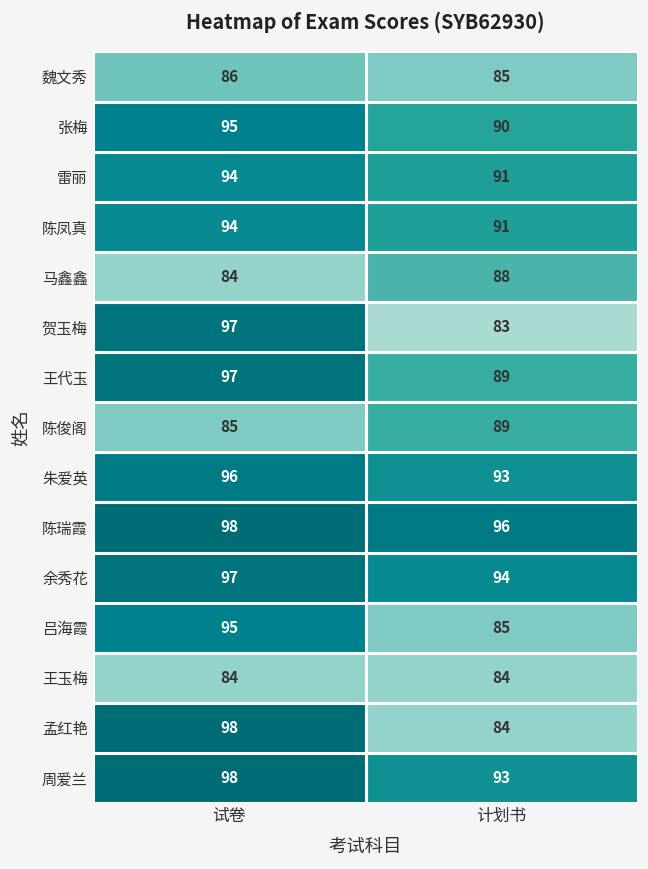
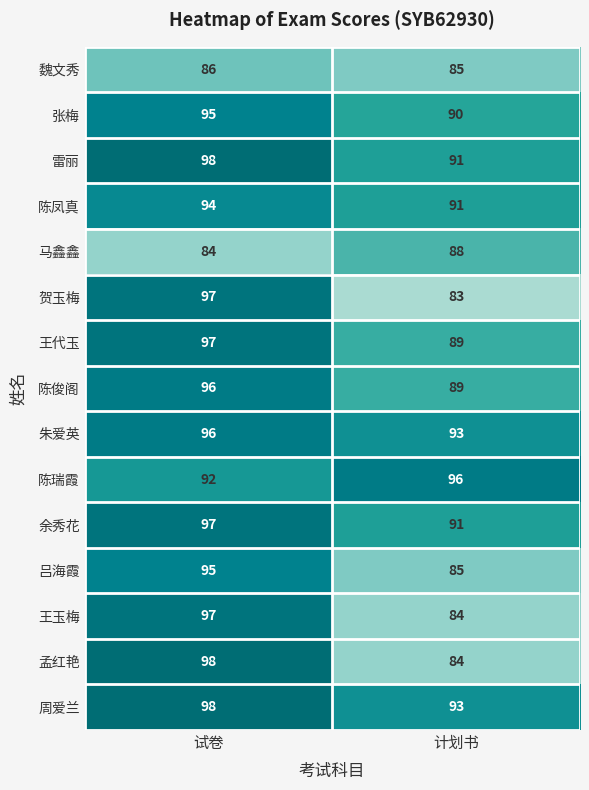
  {
    "魏文秀": {
      "试卷": 86,
      "计划书": 85
    },
    "张梅": {
      "试卷": 95,
      "计划书": 90
    },
    "雷丽": {
-     "试卷": 94,
+     "试卷": 98,
      "计划书": 91
    },
    "陈凤真": {
      "试卷": 94,
      "计划书": 91
    },
    "马鑫鑫": {
      "试卷": 84,
      "计划书": 88
    },
    "贺玉梅": {
      "试卷": 97,
      "计划书": 83
    },
    "王代玉": {
      "试卷": 97,
      "计划书": 89
    },
    "陈俊阁": {
-     "试卷": 85,
+     "试卷": 96,
      "计划书": 89
    },
    "朱爱英": {
      "试卷": 96,
      "计划书": 93
    },
    "陈瑞霞": {
-     "试卷": 98,
+     "试卷": 92,
      "计划书": 96
    },
    "余秀花": {
      "试卷": 97,
-     "计划书": 94
+     "计划书": 91
    },
    "吕海霞": {
      "试卷": 95,
      "计划书": 85
    },
    "王玉梅": {
-     "试卷": 84,
+     "试卷": 97,
      "计划书": 84
    },
    "孟红艳": {
      "试卷": 98,
      "计划书": 84
    },
    "周爱兰": {
      "试卷": 98,
      "计划书": 93
    }
  }
